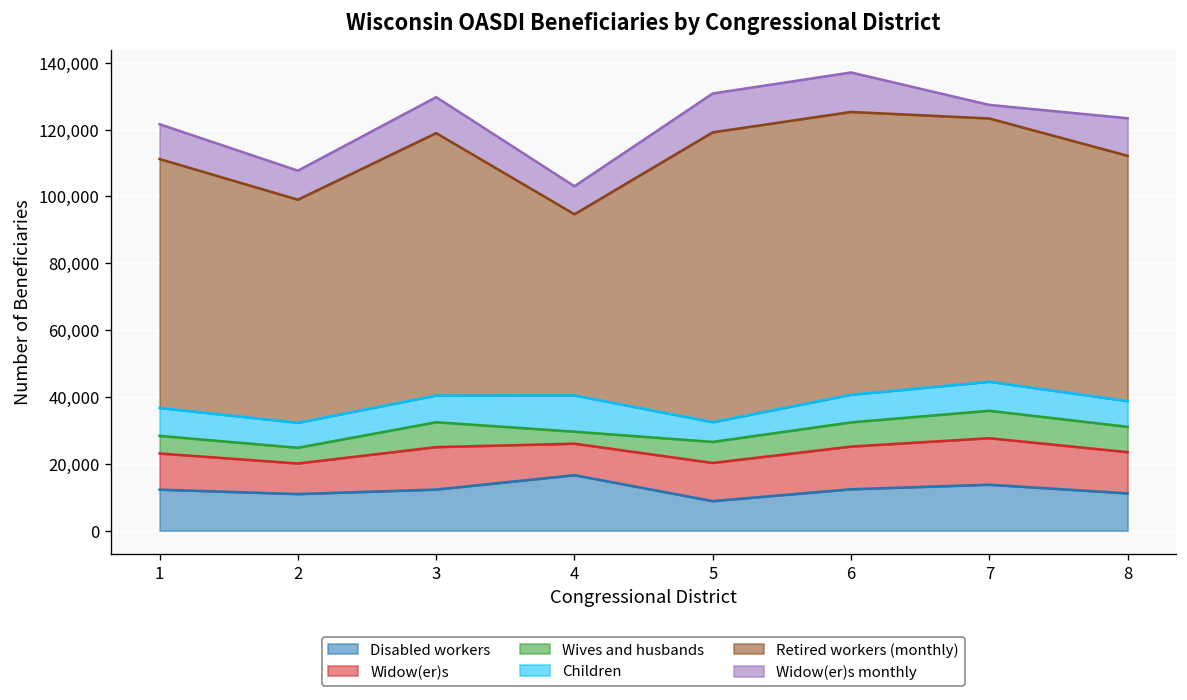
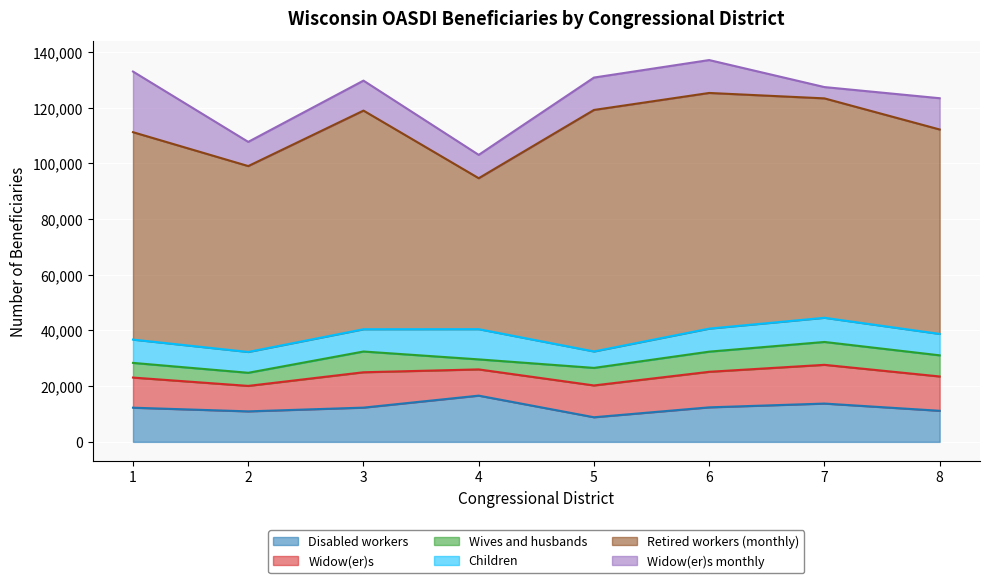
  {
    "Disabled workers": {
      "1": "12,000",
      "2": "11,000",
      "3": "12,000",
      "4": "17,000",
      "5": "9,000",
      "6": "12,000",
      "7": "14,000",
      "8": "11,000"
    },
    "Widow(er)s": {
      "1": "11,000",
      "2": "9,000",
      "3": "13,000",
      "4": "9,000",
      "5": "11,000",
      "6": "13,000",
      "7": "14,000",
      "8": "12,000"
    },
    "Wives and husbands": {
      "1": "5,000",
      "2": "5,000",
      "3": "7,000",
      "4": "4,000",
      "5": "6,000",
      "6": "7,000",
      "7": "8,000",
      "8": "8,000"
    },
    "Children": {
      "1": "8,000",
      "2": "7,000",
      "3": "8,000",
      "4": "11,000",
      "5": "6,000",
      "6": "8,000",
      "7": "9,000",
      "8": "8,000"
    },
    "Retired workers (monthly)": {
      "1": "74,000",
      "2": "67,000",
      "3": "79,000",
      "4": "54,000",
      "5": "87,000",
      "6": "85,000",
      "7": "79,000",
      "8": "73,000"
    },
    "Widow(er)s monthly": {
-     "1": "10,000",
+     "1": "22,000",
      "2": "9,000",
      "3": "11,000",
      "4": "8,000",
      "5": "12,000",
      "6": "12,000",
      "7": "4,000",
      "8": "11,000"
    }
  }
